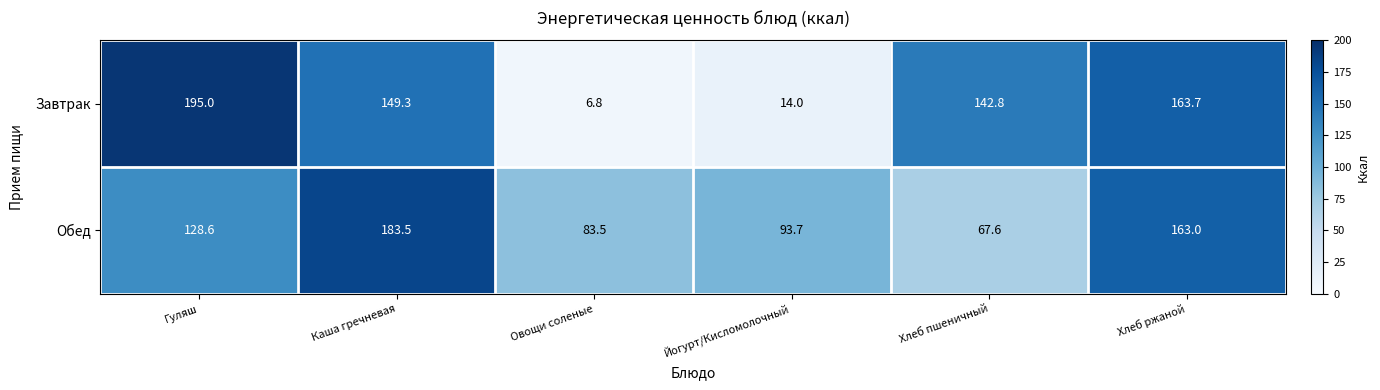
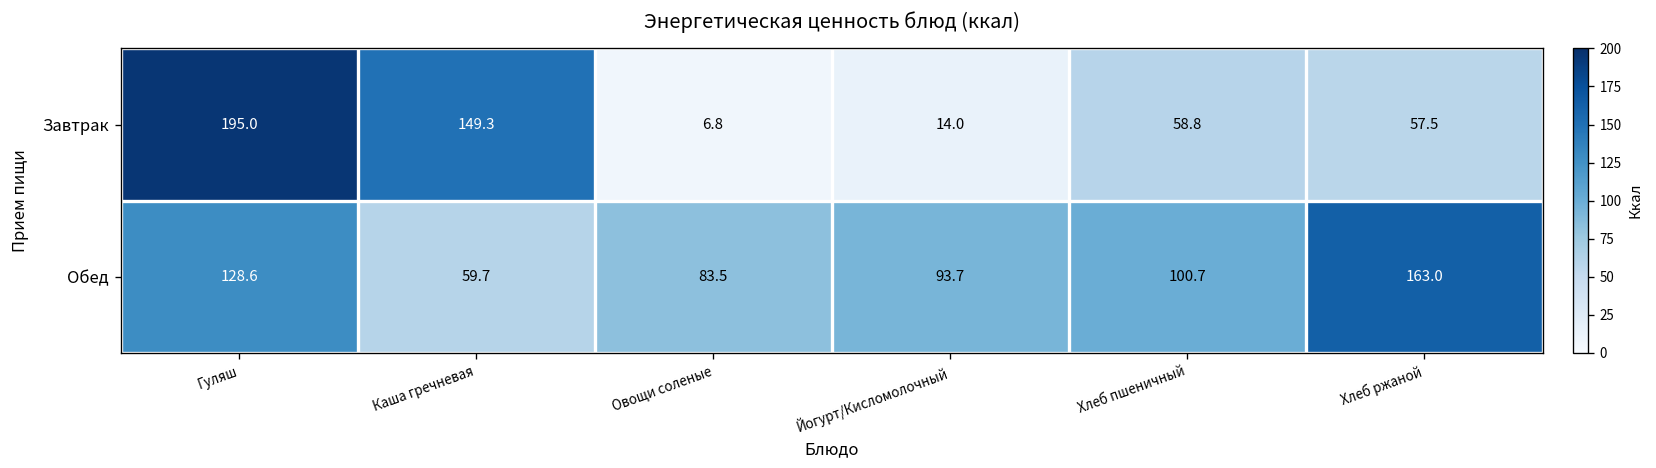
  {
    "Завтрак": {
      "Гуляш": 195.0,
      "Каша гречневая": 149.3,
      "Овощи соленые": 6.8,
      "Йогурт/Кисломолочный": 14.0,
-     "Хлеб пшеничный": 142.8,
-     "Хлеб ржаной": 163.7
+     "Хлеб пшеничный": 58.8,
+     "Хлеб ржаной": 57.5
    },
    "Обед": {
      "Гуляш": 128.6,
-     "Каша гречневая": 183.5,
+     "Каша гречневая": 59.7,
      "Овощи соленые": 83.5,
      "Йогурт/Кисломолочный": 93.7,
-     "Хлеб пшеничный": 67.6,
+     "Хлеб пшеничный": 100.7,
      "Хлеб ржаной": 163.0
    }
  }
